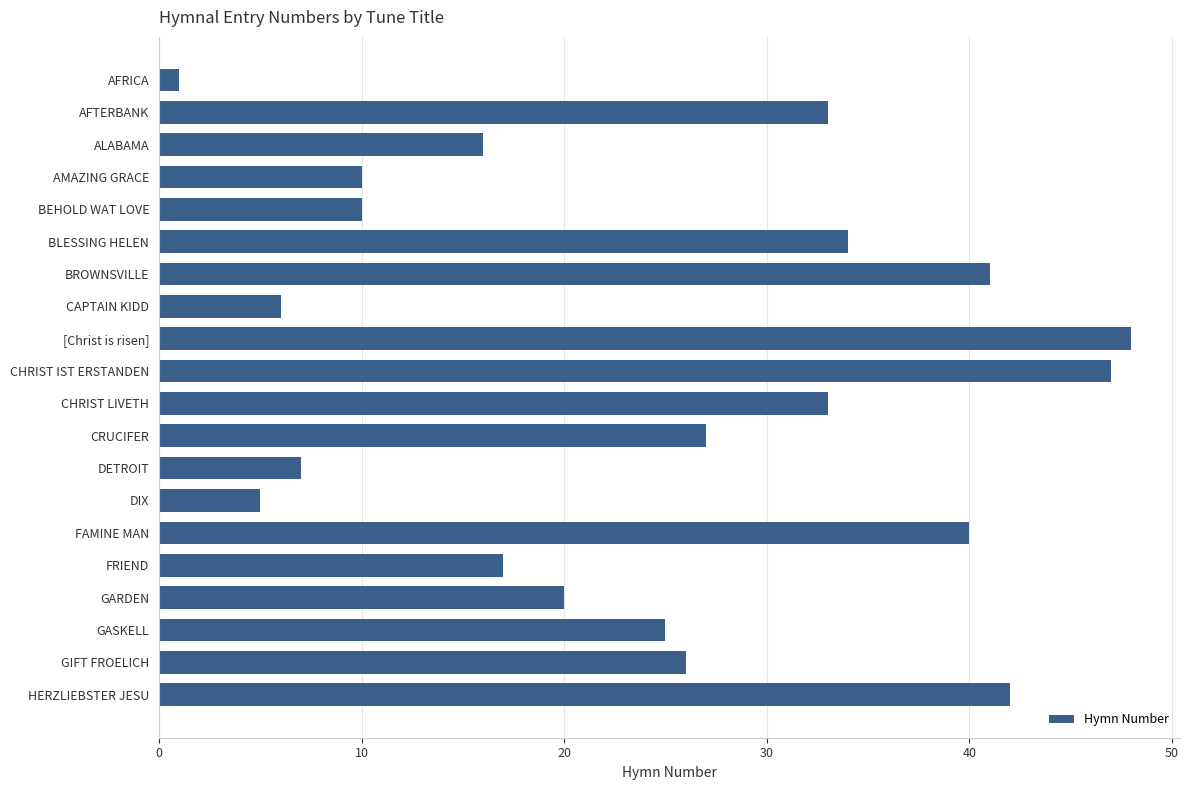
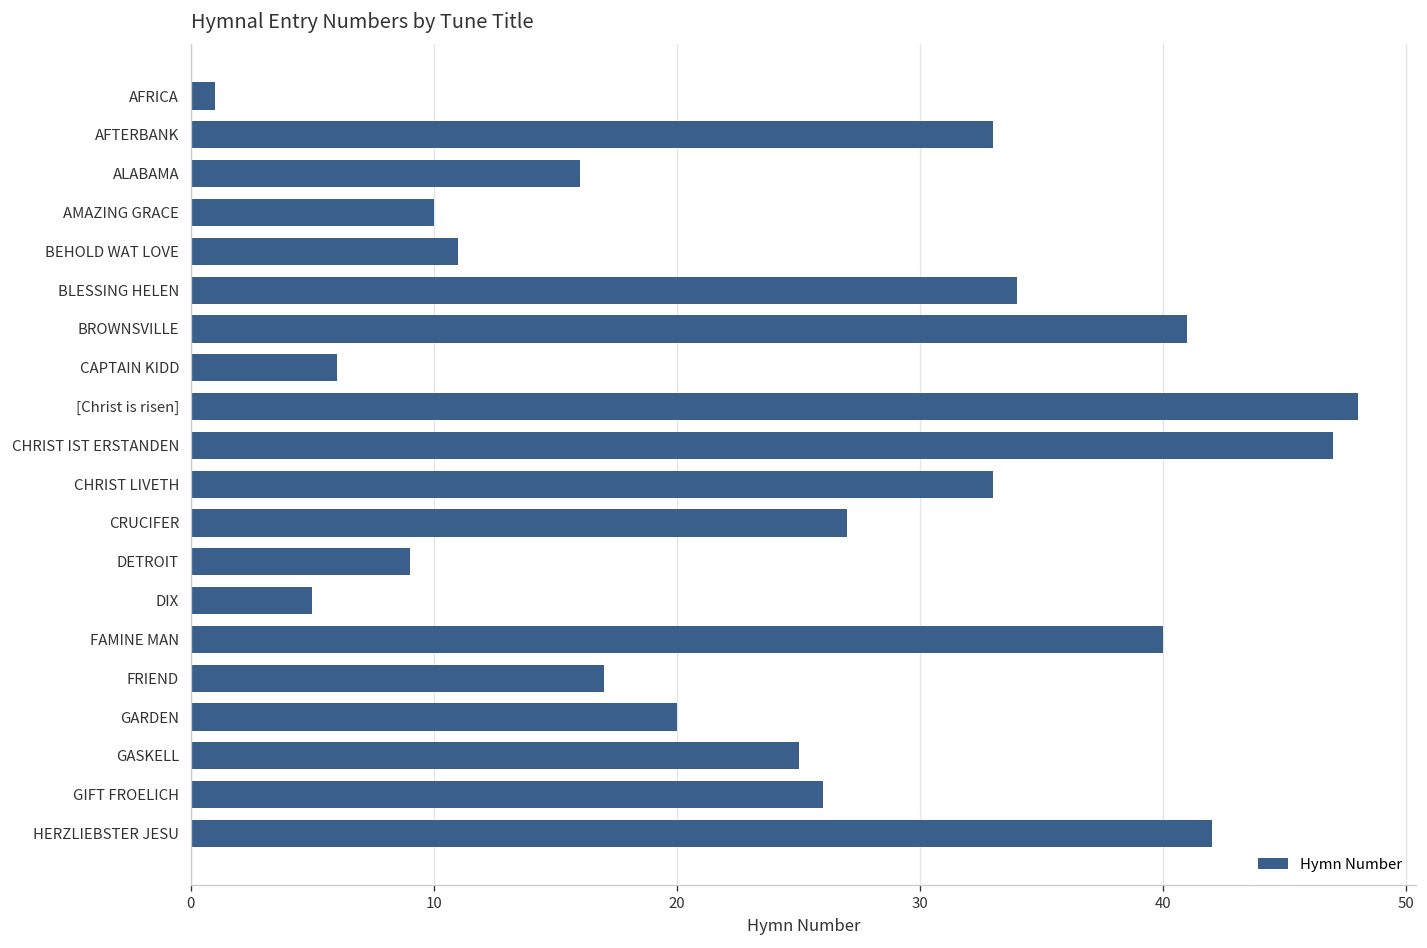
  {
    "AFRICA": 1,
    "AFTERBANK": 33,
    "ALABAMA": 16,
    "AMAZING GRACE": 10,
-   "BEHOLD WAT LOVE": 10,
+   "BEHOLD WAT LOVE": 11,
    "BLESSING HELEN": 34,
    "BROWNSVILLE": 41,
    "CAPTAIN KIDD": 6,
    "[Christ is risen]": 48,
    "CHRIST IST ERSTANDEN": 47,
    "CHRIST LIVETH": 33,
    "CRUCIFER": 27,
-   "DETROIT": 7,
+   "DETROIT": 9,
    "DIX": 5,
    "FAMINE MAN": 40,
    "FRIEND": 17,
    "GARDEN": 20,
    "GASKELL": 25,
    "GIFT FROELICH": 26,
    "HERZLIEBSTER JESU": 42
  }
